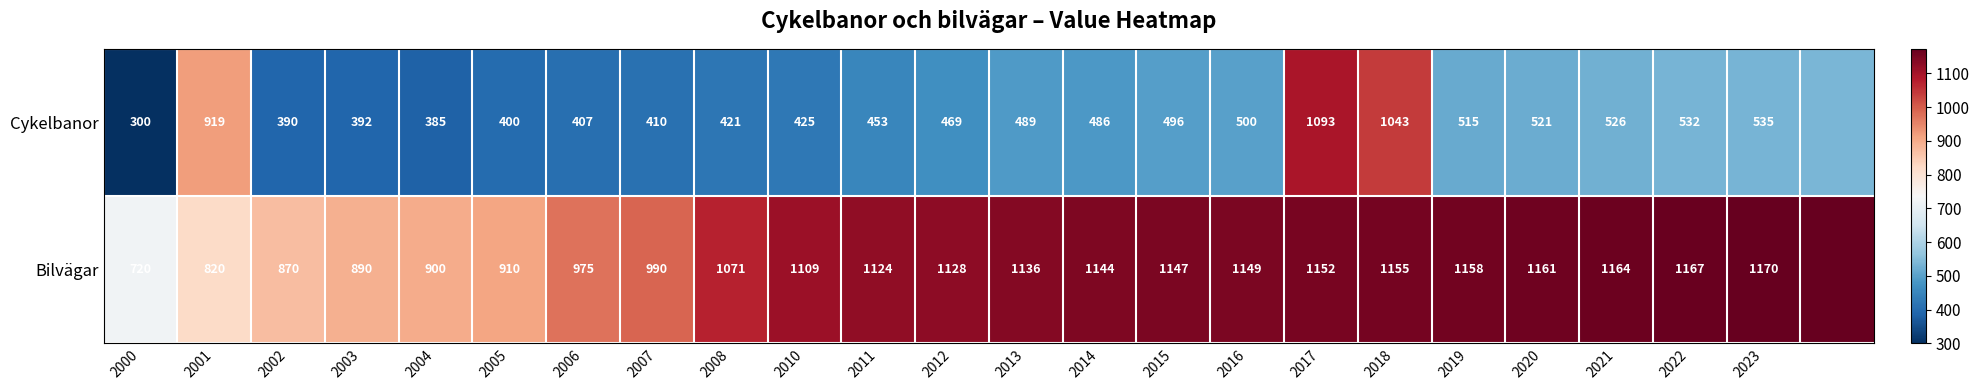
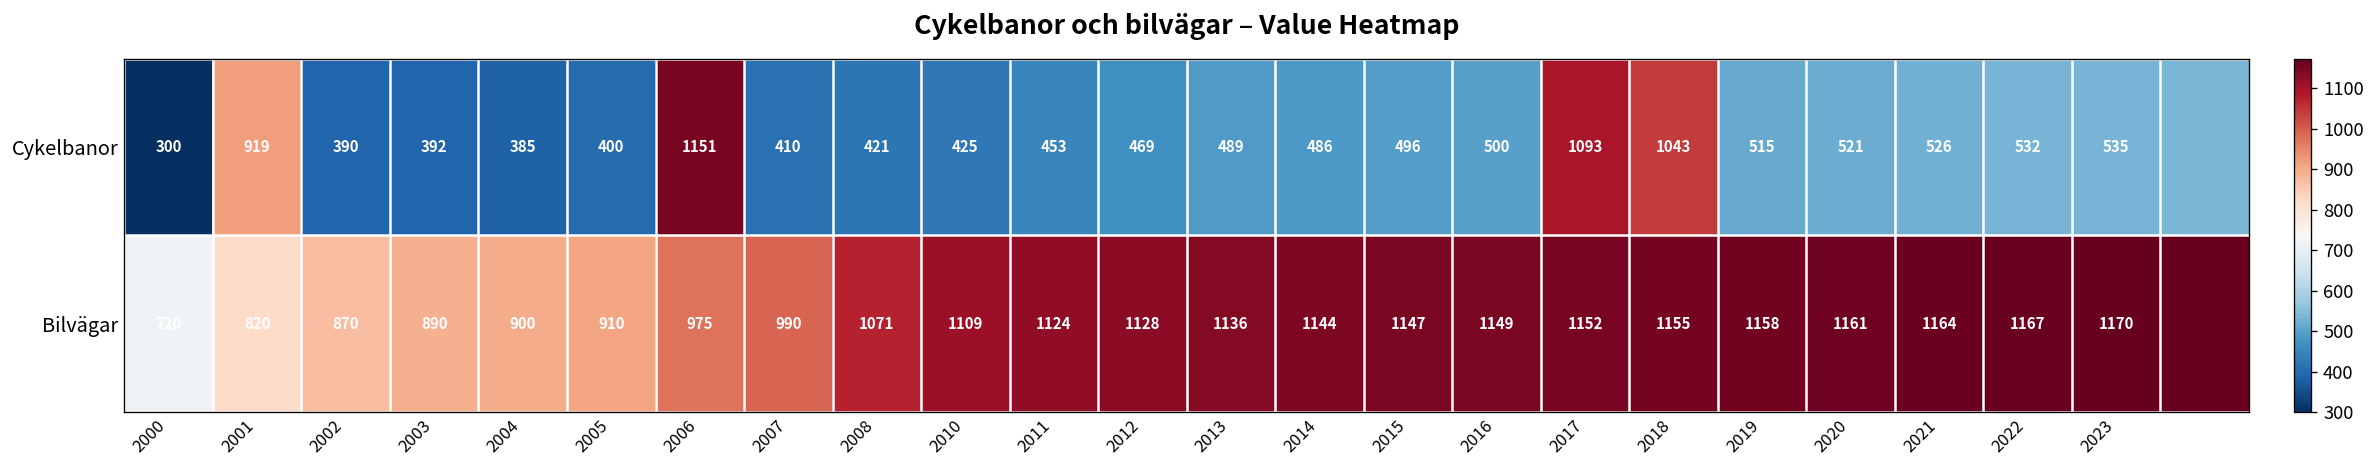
  {
    "Cykelbanor": {
      "2000": 300,
      "2001": 919,
      "2002": 390,
      "2003": 392,
      "2004": 385,
      "2005": 400,
-     "2006": 407,
+     "2006": 1151,
      "2007": 410,
      "2008": 421,
      "2010": 425,
      "2011": 453,
      "2012": 469,
      "2013": 489,
      "2014": 486,
      "2015": 496,
      "2016": 500,
      "2017": 1093,
      "2018": 1043,
      "2019": 515,
      "2020": 521,
      "2021": 526,
      "2022": 532,
      "2023": 535
    },
    "Bilvägar": {
      "2001": 820,
      "2002": 870,
      "2003": 890,
      "2004": 900,
      "2005": 910,
      "2006": 975,
      "2007": 990,
      "2008": 1071,
      "2010": 1109,
      "2011": 1124,
      "2012": 1128,
      "2013": 1136,
      "2014": 1144,
      "2015": 1147,
      "2016": 1149,
      "2017": 1152,
      "2018": 1155,
      "2019": 1158,
      "2020": 1161,
      "2021": 1164,
      "2022": 1167,
      "2023": 1170
    }
  }
